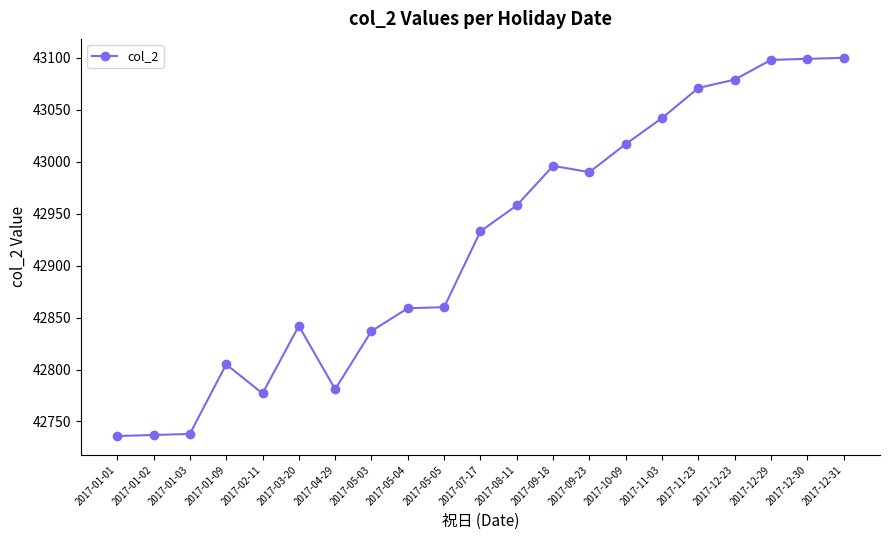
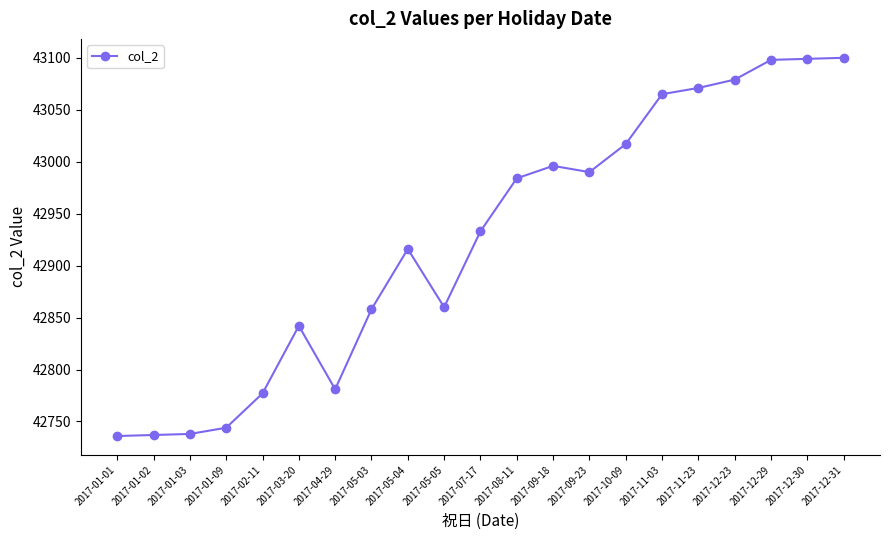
  {
    "2017-01-01": 42736,
    "2017-01-02": 42737,
    "2017-01-03": 42738,
-   "2017-01-09": 42805,
+   "2017-01-09": 42744,
    "2017-02-11": 42777,
    "2017-03-20": 42842,
    "2017-04-29": 42781,
-   "2017-05-03": 42837,
-   "2017-05-04": 42859,
+   "2017-05-03": 42858,
+   "2017-05-04": 42916,
    "2017-05-05": 42860,
    "2017-07-17": 42933,
-   "2017-08-11": 42958,
+   "2017-08-11": 42984,
    "2017-09-18": 42996,
    "2017-09-23": 42990,
    "2017-10-09": 43017,
-   "2017-11-03": 43042,
+   "2017-11-03": 43065,
    "2017-11-23": 43071,
    "2017-12-23": 43079,
    "2017-12-29": 43098,
    "2017-12-30": 43099,
    "2017-12-31": 43100
  }
